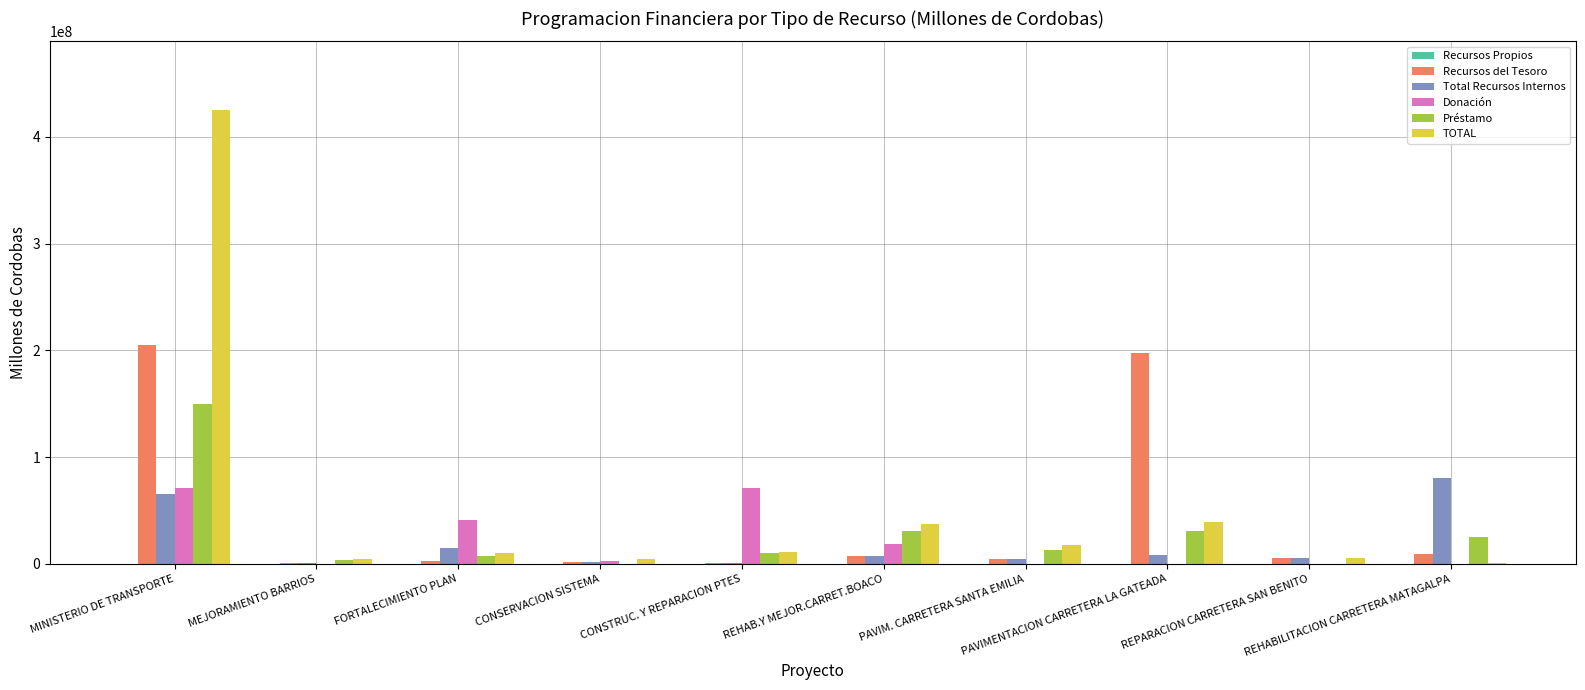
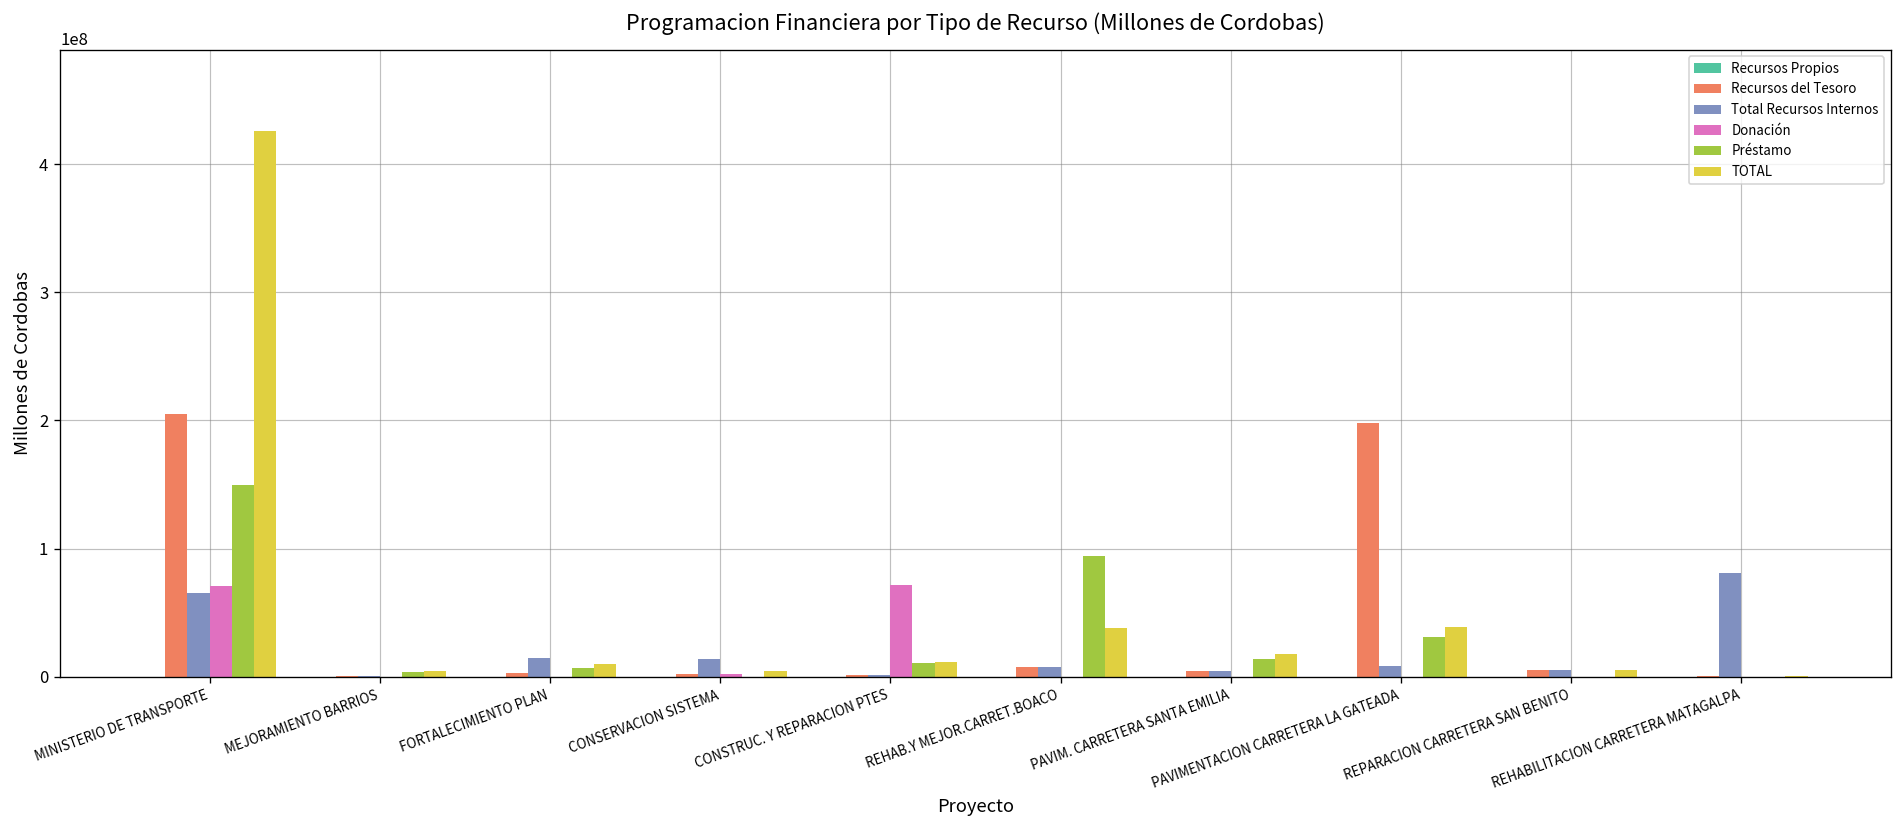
  {
    "Recursos Propios": {
      "MINISTERIO DE TRANSPORTE": 0,
      "MEJORAMIENTO BARRIOS": 0,
      "FORTALECIMIENTO PLAN": 0,
      "CONSERVACION SISTEMA": 0,
      "CONSTRUC. Y REPARACION PTES": 0,
      "REHAB.Y MEJOR.CARRET.BOACO": 0,
      "PAVIM. CARRETERA SANTA EMILIA": 0,
      "PAVIMENTACION CARRETERA LA GATEADA": 0,
      "REPARACION CARRETERA SAN BENITO": 0,
      "REHABILITACION CARRETERA MATAGALPA": 0
    },
    "Recursos del Tesoro": {
      "MINISTERIO DE TRANSPORTE": 205000000,
      "FORTALECIMIENTO PLAN": 3000000,
      "REHAB.Y MEJOR.CARRET.BOACO": 7000000,
      "PAVIM. CARRETERA SANTA EMILIA": 4000000,
      "PAVIMENTACION CARRETERA LA GATEADA": 198000000,
      "REPARACION CARRETERA SAN BENITO": 5000000,
-     "REHABILITACION CARRETERA MATAGALPA": 9000000
+     "REHABILITACION CARRETERA MATAGALPA": 1000000
    },
    "Total Recursos Internos": {
      "MINISTERIO DE TRANSPORTE": 66000000,
      "FORTALECIMIENTO PLAN": 14000000,
-     "CONSERVACION SISTEMA": 2000000,
+     "CONSERVACION SISTEMA": 13000000,
      "REHAB.Y MEJOR.CARRET.BOACO": 7000000,
      "PAVIM. CARRETERA SANTA EMILIA": 4000000,
      "PAVIMENTACION CARRETERA LA GATEADA": 8000000,
      "REPARACION CARRETERA SAN BENITO": 5000000,
      "REHABILITACION CARRETERA MATAGALPA": 81000000
    },
    "Donación": {
      "MINISTERIO DE TRANSPORTE": 71000000,
      "MEJORAMIENTO BARRIOS": 0,
-     "FORTALECIMIENTO PLAN": 41000000,
+     "FORTALECIMIENTO PLAN": 0,
      "CONSERVACION SISTEMA": 2000000,
      "CONSTRUC. Y REPARACION PTES": 71000000,
-     "REHAB.Y MEJOR.CARRET.BOACO": 18000000,
+     "REHAB.Y MEJOR.CARRET.BOACO": 0,
      "PAVIM. CARRETERA SANTA EMILIA": 0,
      "PAVIMENTACION CARRETERA LA GATEADA": 0,
      "REPARACION CARRETERA SAN BENITO": 0,
      "REHABILITACION CARRETERA MATAGALPA": 0
    },
    "Préstamo": {
      "MINISTERIO DE TRANSPORTE": 150000000,
      "MEJORAMIENTO BARRIOS": 4000000,
      "FORTALECIMIENTO PLAN": 7000000,
      "CONSERVACION SISTEMA": 0,
      "CONSTRUC. Y REPARACION PTES": 10000000,
-     "REHAB.Y MEJOR.CARRET.BOACO": 30000000,
+     "REHAB.Y MEJOR.CARRET.BOACO": 94000000,
      "PAVIM. CARRETERA SANTA EMILIA": 13000000,
      "PAVIMENTACION CARRETERA LA GATEADA": 31000000,
      "REPARACION CARRETERA SAN BENITO": 0,
-     "REHABILITACION CARRETERA MATAGALPA": 25000000
+     "REHABILITACION CARRETERA MATAGALPA": 0
    },
    "TOTAL": {
      "MINISTERIO DE TRANSPORTE": 426000000,
      "MEJORAMIENTO BARRIOS": 4000000,
      "FORTALECIMIENTO PLAN": 10000000,
      "CONSERVACION SISTEMA": 4000000,
      "CONSTRUC. Y REPARACION PTES": 11000000,
      "REHAB.Y MEJOR.CARRET.BOACO": 38000000,
      "PAVIM. CARRETERA SANTA EMILIA": 18000000,
      "PAVIMENTACION CARRETERA LA GATEADA": 39000000,
      "REPARACION CARRETERA SAN BENITO": 5000000
    }
  }
